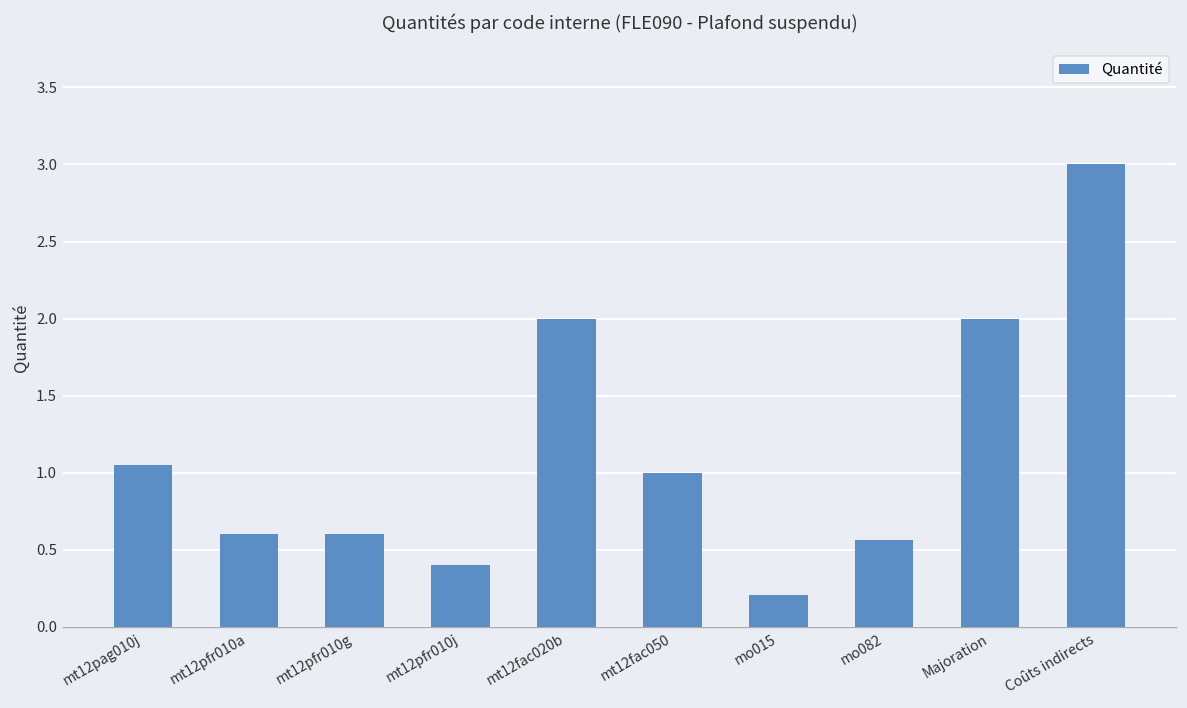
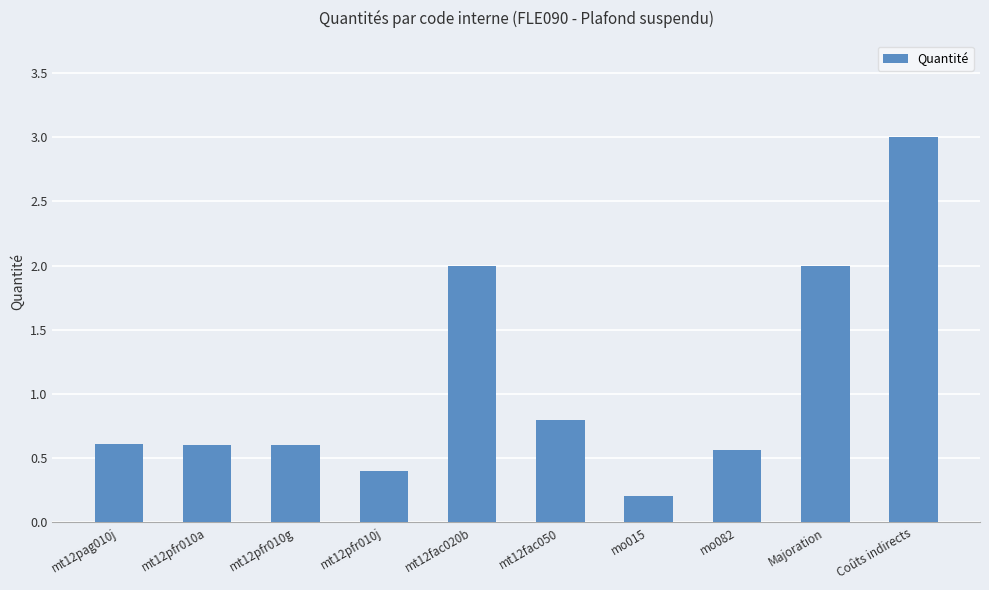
  {
-   "mt12pag010j": 1.05,
+   "mt12pag010j": 0.61,
    "mt12pfr010a": 0.60,
    "mt12pfr010g": 0.60,
    "mt12pfr010j": 0.40,
    "mt12fac020b": 2.00,
-   "mt12fac050": 1.0,
+   "mt12fac050": 0.8,
    "mo015": 0.20,
    "mo082": 0.56,
    "Majoration": 2.00,
    "Coûts indirects": 3.00
  }
